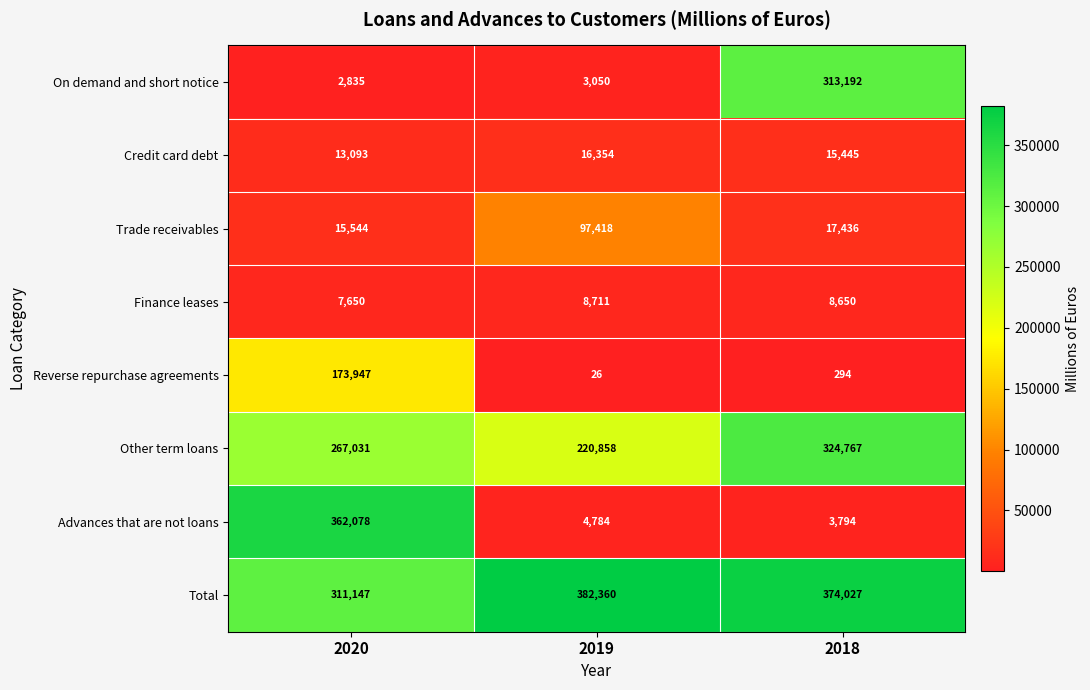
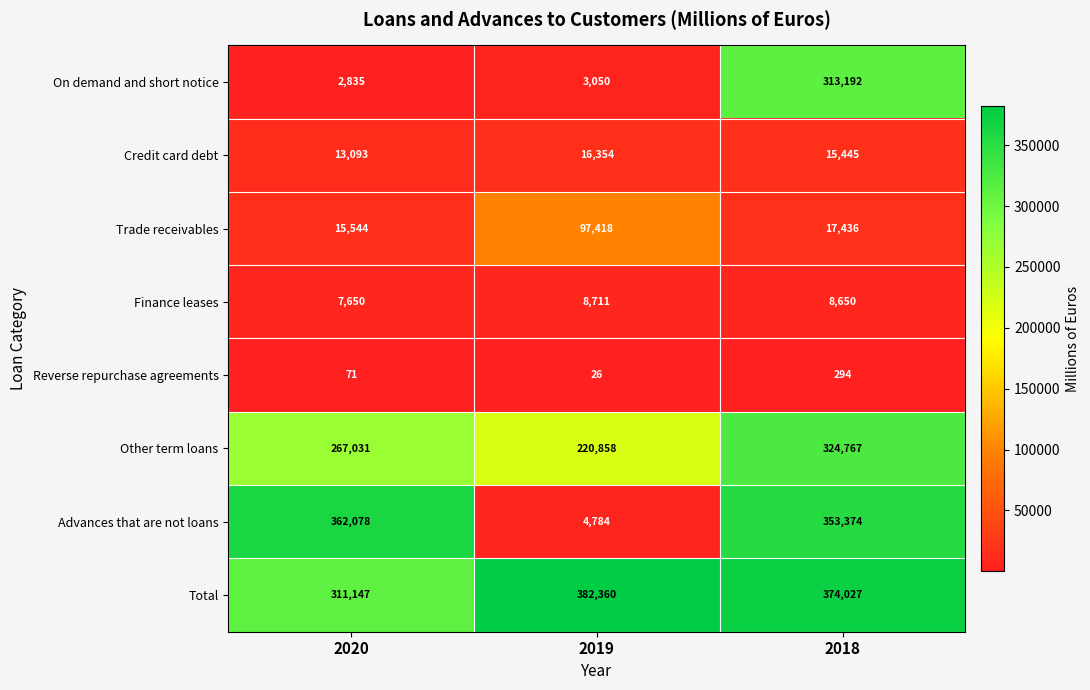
  {
    "On demand and short notice": {
      "2020": "2,835",
      "2019": "3,050",
      "2018": "313,192"
    },
    "Credit card debt": {
      "2020": "13,093",
      "2019": "16,354",
      "2018": "15,445"
    },
    "Trade receivables": {
      "2020": "15,544",
      "2019": "97,418",
      "2018": "17,436"
    },
    "Finance leases": {
      "2020": "7,650",
      "2019": "8,711",
      "2018": "8,650"
    },
    "Reverse repurchase agreements": {
-     "2020": "173,947",
+     "2020": "71",
      "2019": "26",
      "2018": "294"
    },
    "Other term loans": {
      "2020": "267,031",
      "2019": "220,858",
      "2018": "324,767"
    },
    "Advances that are not loans": {
      "2020": "362,078",
      "2019": "4,784",
-     "2018": "3,794"
+     "2018": "353,374"
    },
    "Total": {
      "2020": "311,147",
      "2019": "382,360",
      "2018": "374,027"
    }
  }
